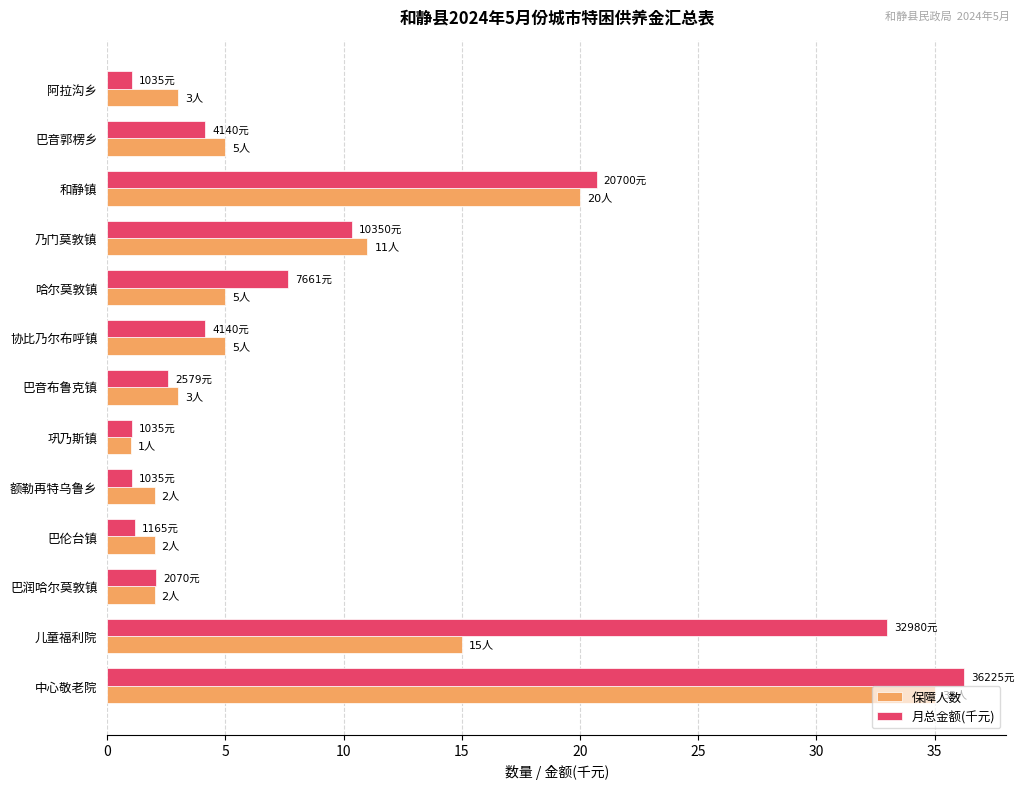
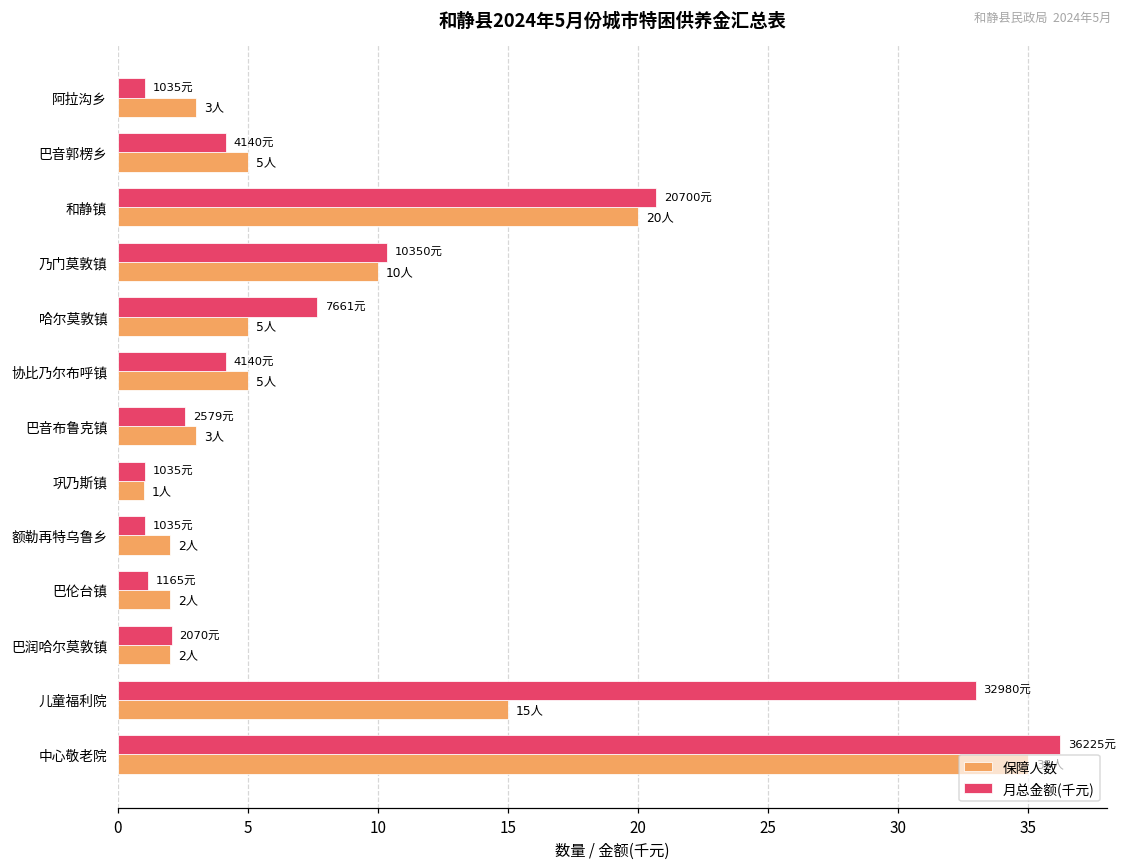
  {
    "保障人数": {
      "阿拉沟乡": "3人",
      "巴音郭楞乡": "5人",
      "和静镇": "20人",
-     "乃门莫敦镇": "11人",
+     "乃门莫敦镇": "10人",
      "哈尔莫敦镇": "5人",
      "协比乃尔布呼镇": "5人",
      "巴音布鲁克镇": "3人",
      "巩乃斯镇": "1人",
      "额勒再特乌鲁乡": "2人",
      "巴伦台镇": "2人",
      "巴润哈尔莫敦镇": "2人",
      "儿童福利院": "15人"
    }
  }
